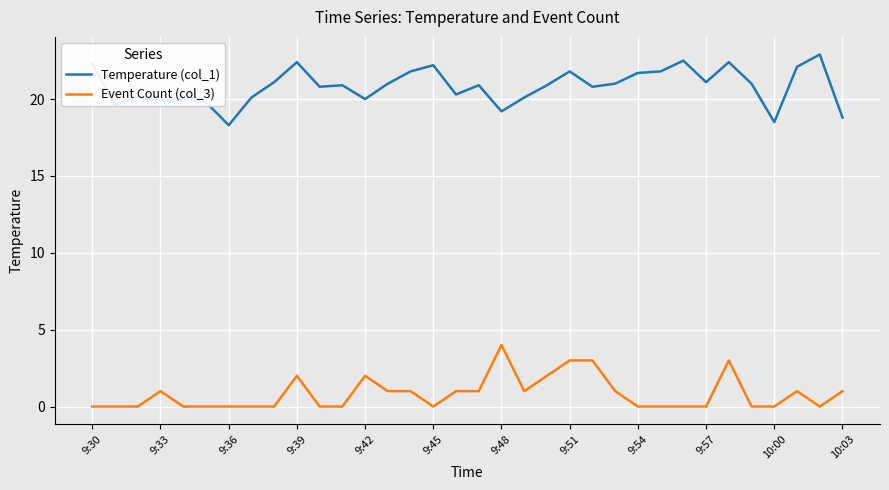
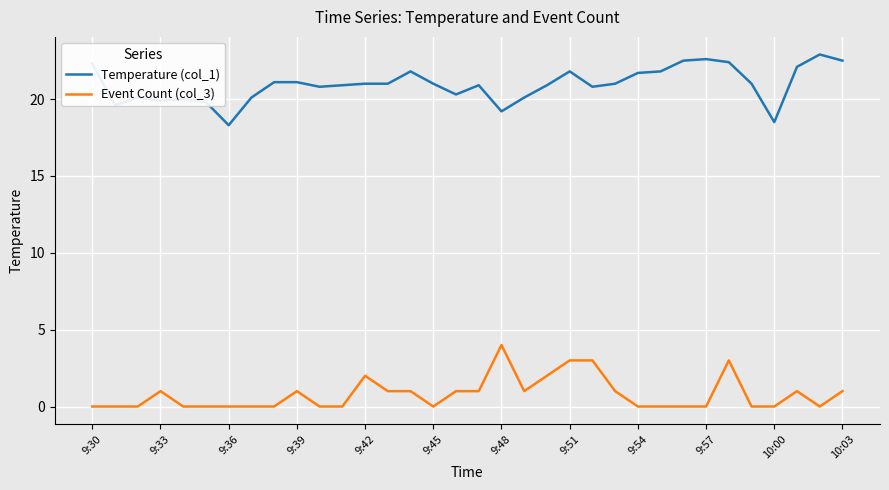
  {
    "Temperature (col_1)": {
      "9:36": 18.3,
-     "9:39": 22.4,
-     "9:42": 20,
-     "9:45": 22.2,
+     "9:39": 21.1,
+     "9:42": 21,
+     "9:45": 21.0,
      "9:48": 19.2,
      "9:51": 21.8,
      "9:54": 21.7,
-     "9:57": 21.1,
+     "9:57": 22.6,
      "10:00": 18.5,
-     "10:03": 18.8
+     "10:03": 22.5
    },
    "Event Count (col_3)": {
      "9:30": 0,
      "9:33": 1,
      "9:36": 0,
-     "9:39": 2,
+     "9:39": 1,
      "9:42": 2,
      "9:45": 0,
      "9:48": 4,
      "9:51": 3,
      "9:54": 0,
      "9:57": 0,
      "10:00": 0,
      "10:03": 1
    }
  }
